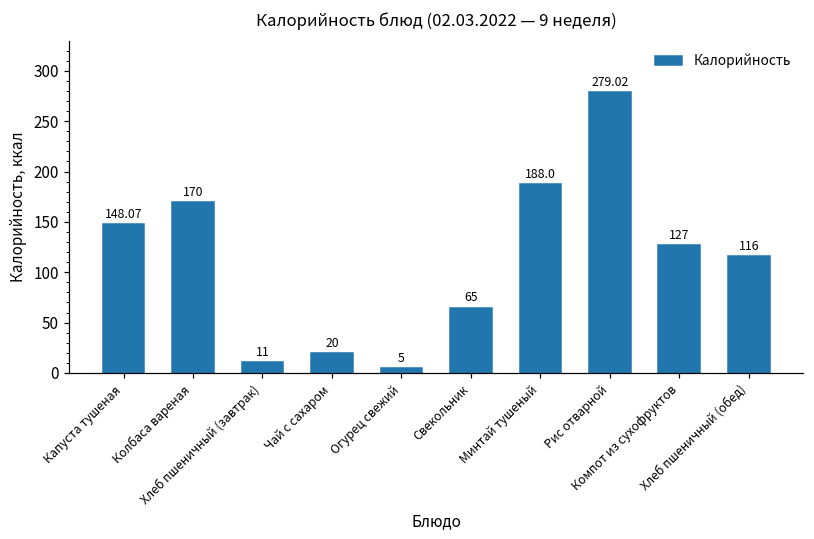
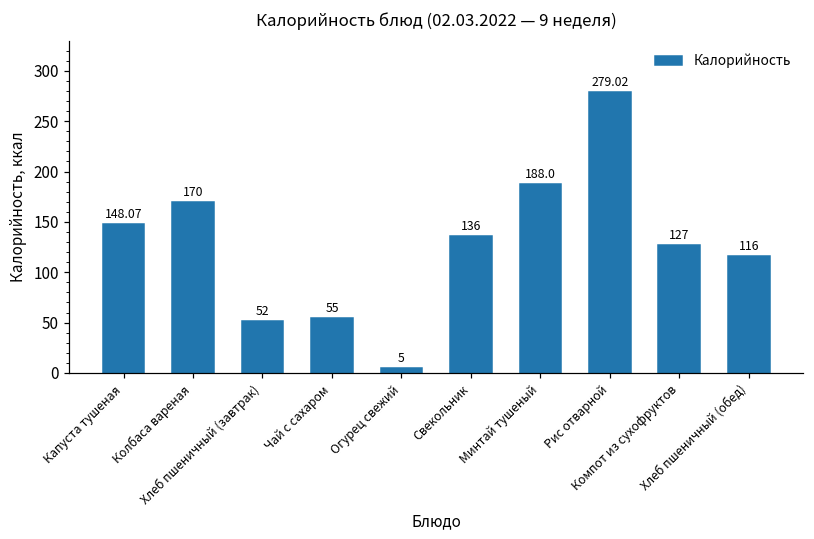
  {
    "Капуста тушеная": 148.07,
    "Колбаса вареная": 170,
-   "Хлеб пшеничный (завтрак)": 11,
-   "Чай с сахаром": 20,
+   "Хлеб пшеничный (завтрак)": 52,
+   "Чай с сахаром": 55,
    "Огурец свежий": 5,
-   "Свекольник": 65,
+   "Свекольник": 136,
    "Минтай тушеный": 188.0,
    "Рис отварной": 279.02,
    "Компот из сухофруктов": 127,
    "Хлеб пшеничный (обед)": 116
  }
